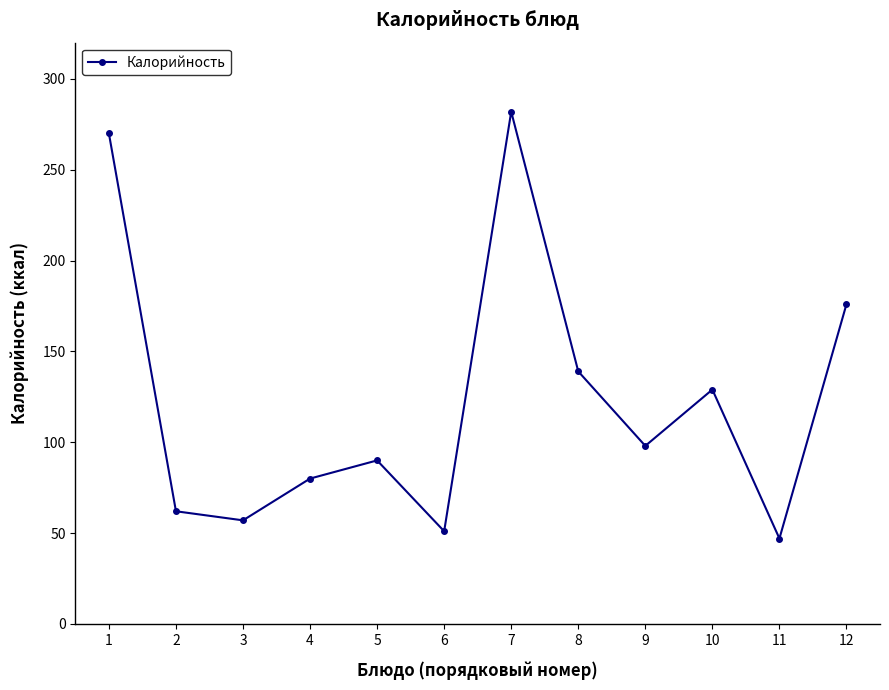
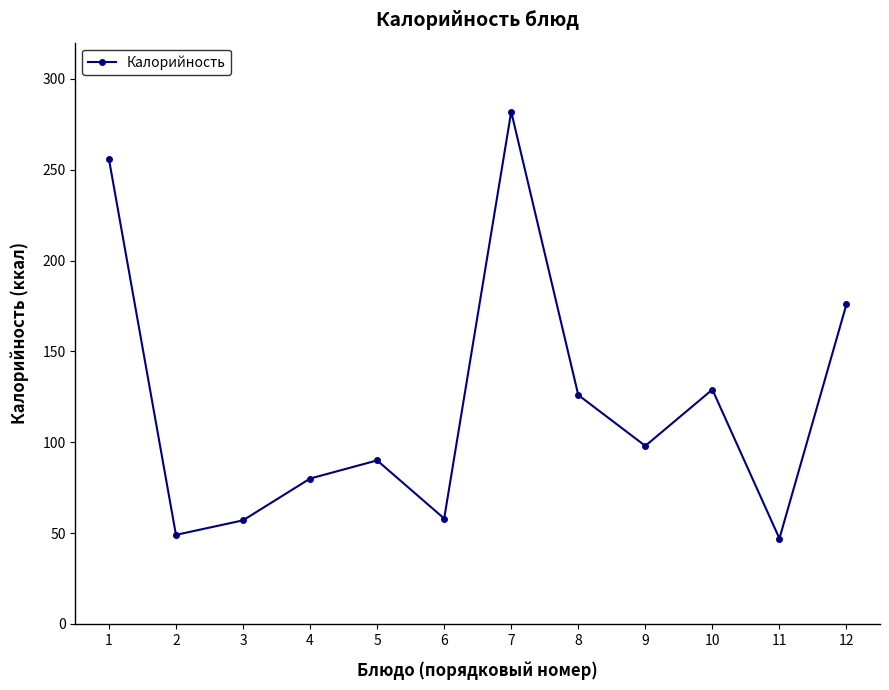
  {
-   "1": 270,
-   "2": 62,
+   "1": 256,
+   "2": 49,
    "3": 57,
    "4": 80,
    "5": 90,
-   "6": 51,
+   "6": 58,
    "7": 282,
-   "8": 139,
+   "8": 126,
    "9": 98,
    "10": 129,
    "11": 47,
    "12": 176
  }
